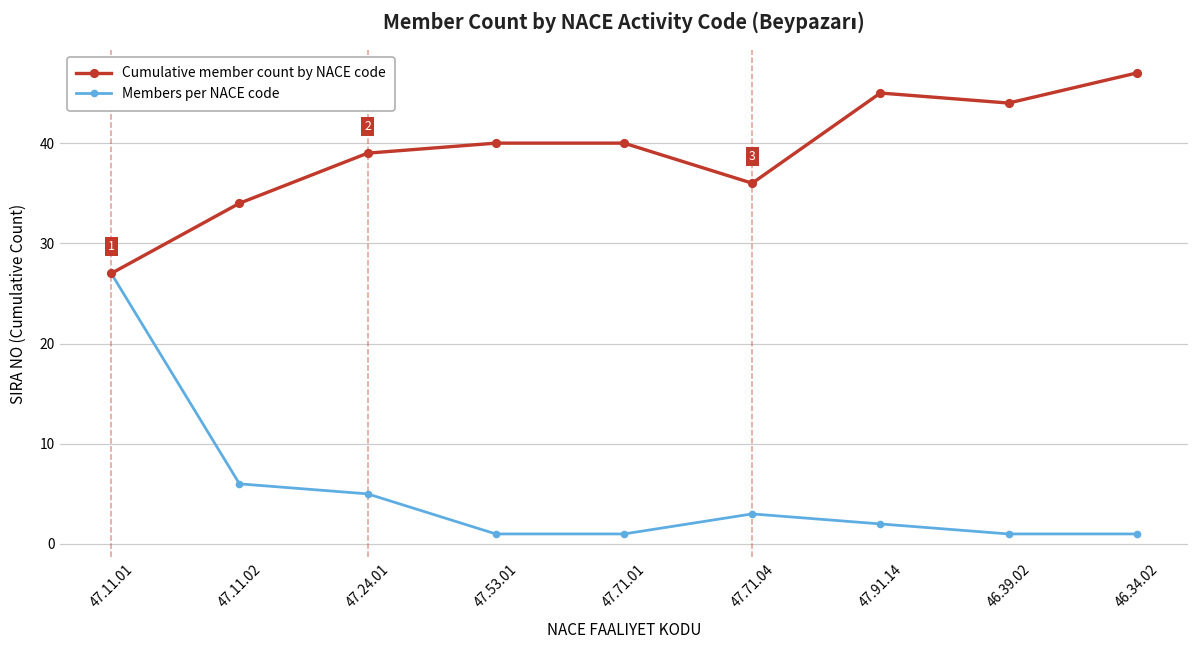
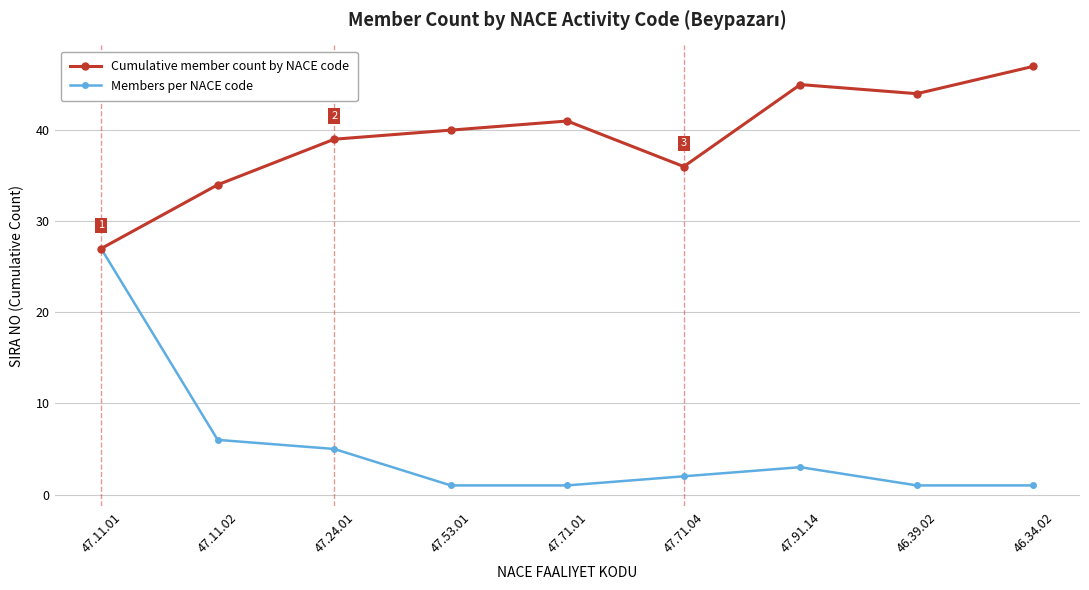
  {
    "Cumulative member count by NACE code": {
      "47.11.02": 34,
      "47.53.01": 40,
-     "47.71.01": 40,
+     "47.71.01": 41,
      "47.91.14": 45,
      "46.39.02": 44,
      "46.34.02": 47
    },
    "Members per NACE code": {
      "47.11.02": 6,
      "47.24.01": 5,
      "47.53.01": 1,
      "47.71.01": 1,
-     "47.71.04": 3,
-     "47.91.14": 2,
+     "47.71.04": 2,
+     "47.91.14": 3,
      "46.39.02": 1,
      "46.34.02": 1
    }
  }
